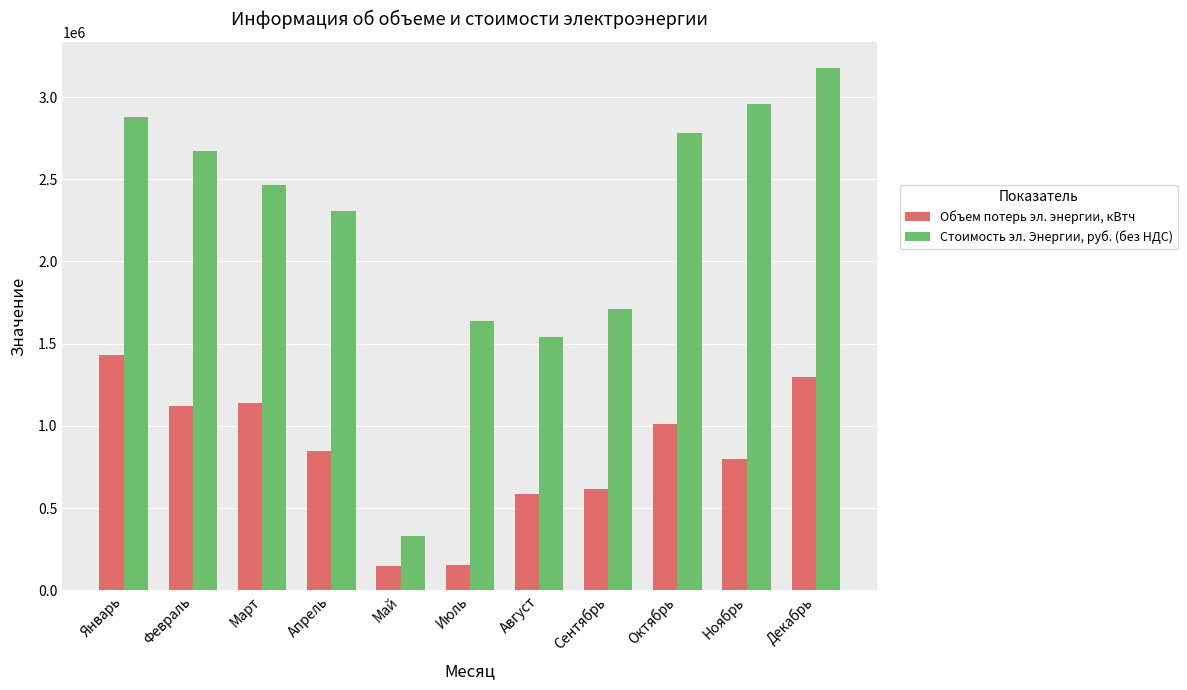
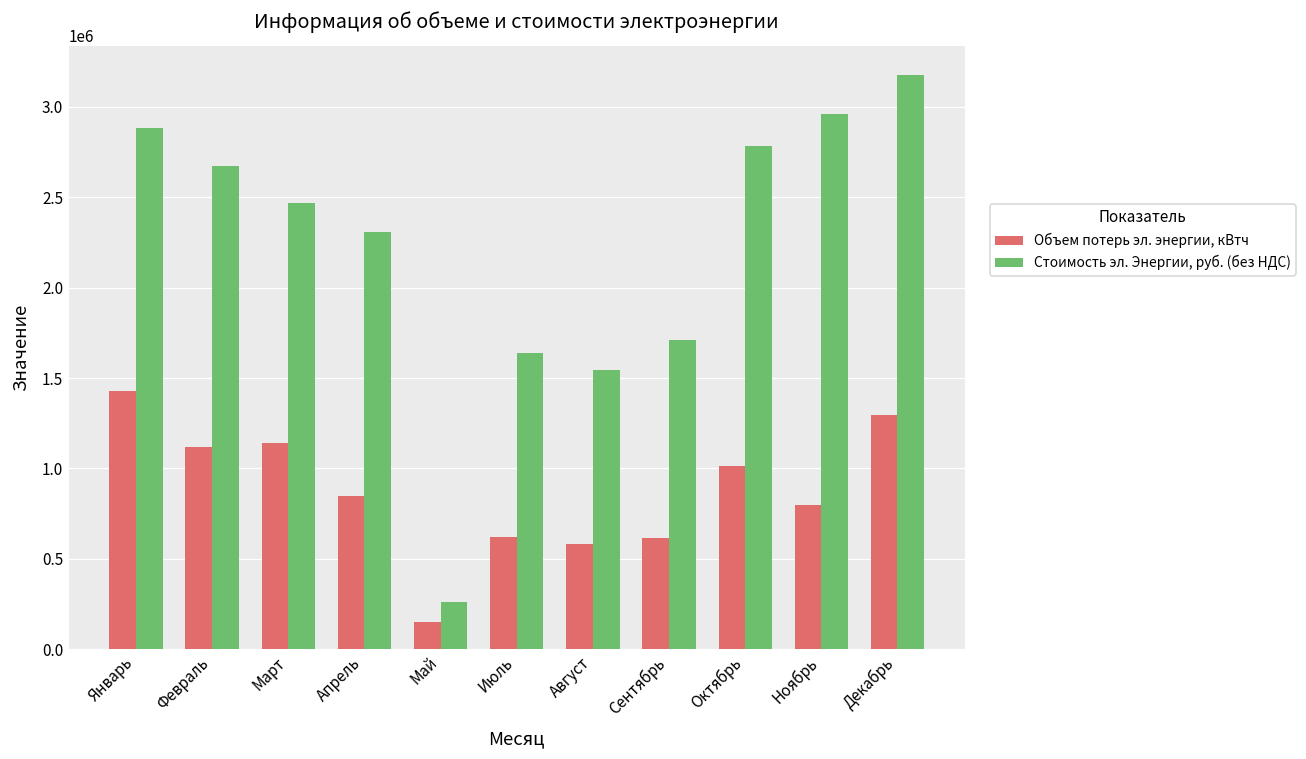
  {
    "Объем потерь эл. энергии, кВтч": {
      "Январь": 1430000,
      "Февраль": 1120000,
      "Март": 1140000,
      "Апрель": 850000,
      "Май": 150000,
-     "Июль": 150000,
+     "Июль": 620000,
      "Август": 580000,
      "Сентябрь": 620000,
      "Октябрь": 1010000,
      "Ноябрь": 800000,
      "Декабрь": 1300000
    },
    "Стоимость эл. Энергии, руб. (без НДС)": {
      "Январь": 2880000,
      "Февраль": 2670000,
      "Март": 2470000,
      "Апрель": 2310000,
-     "Май": 330000,
+     "Май": 260000,
      "Июль": 1640000,
      "Август": 1540000,
      "Сентябрь": 1710000,
      "Октябрь": 2780000,
      "Ноябрь": 2960000,
      "Декабрь": 3180000
    }
  }
